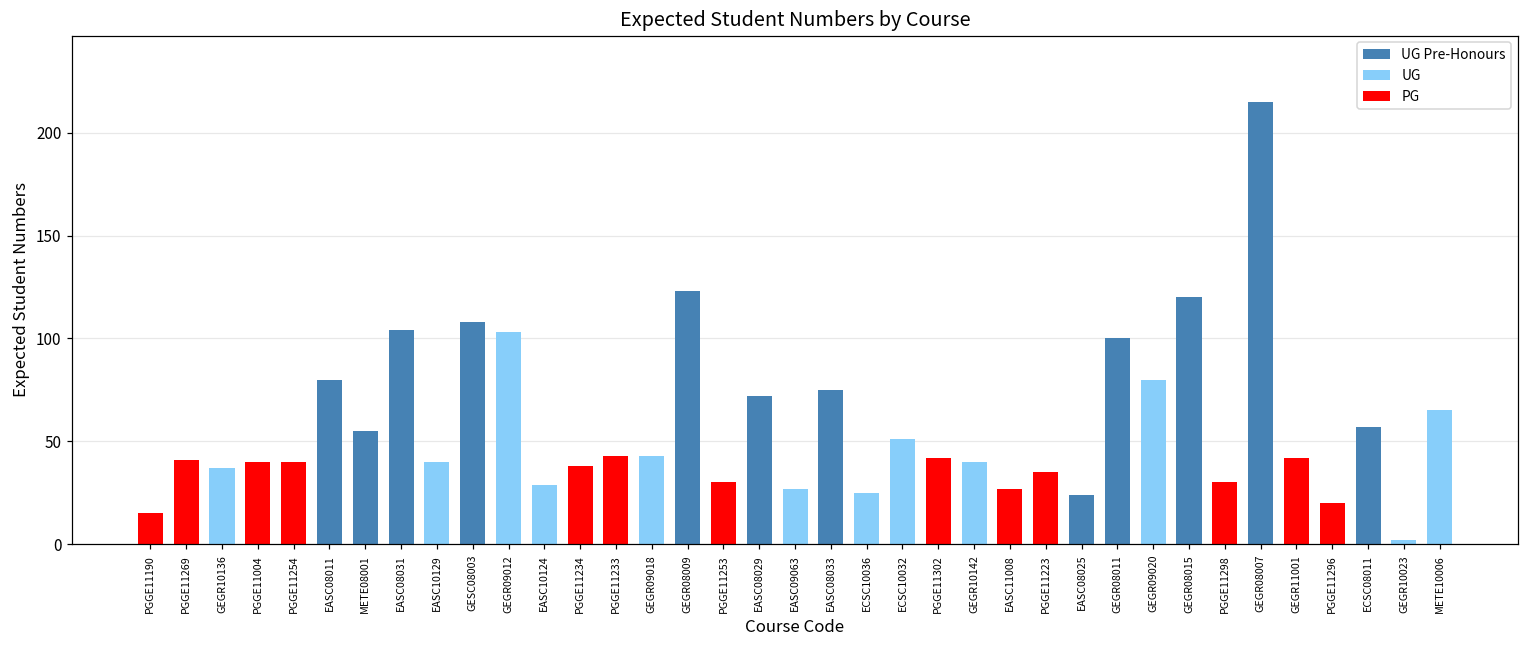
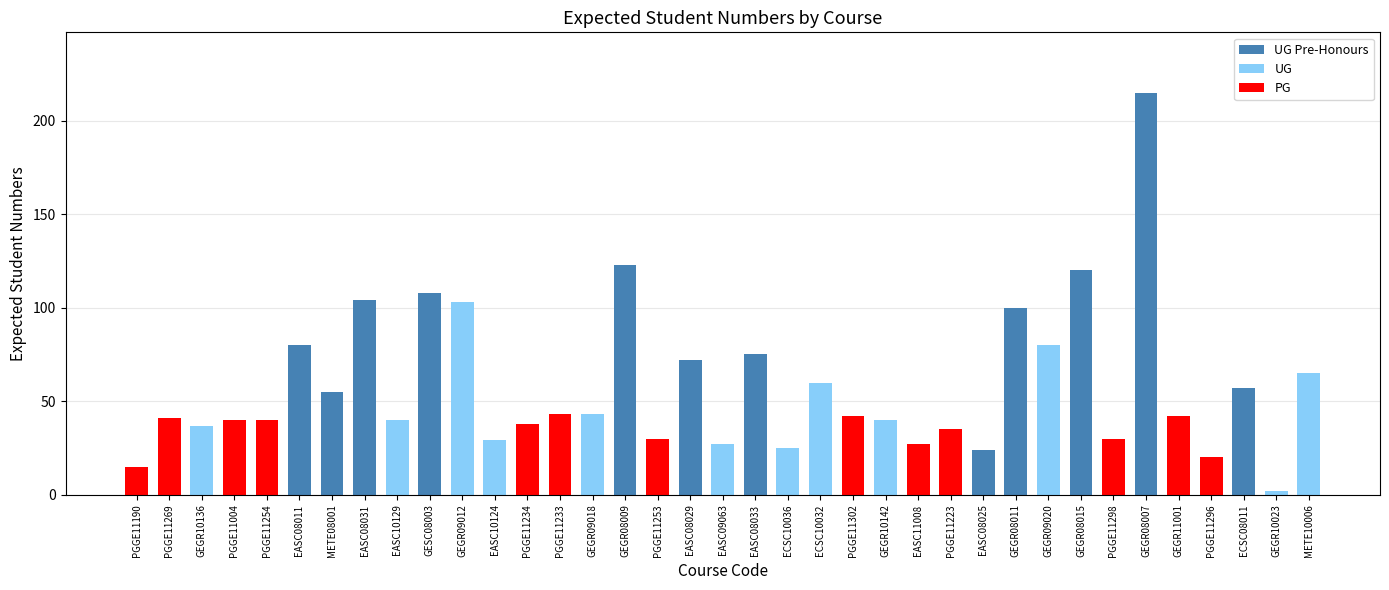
  {
    "PGGE11190": 15,
    "PGGE11269": 41,
    "GEGR10136": 37,
    "PGGE11004": 40,
    "PGGE11254": 40,
    "EASC08011": 80,
    "METE08001": 55,
    "EASC08031": 104,
    "EASC10129": 40,
    "GESC08003": 108,
    "GEGR09012": 103,
    "EASC10124": 29,
    "PGGE11234": 38,
    "PGGE11233": 43,
    "GEGR09018": 43,
    "GEGR08009": 123,
    "PGGE11253": 30,
    "EASC08029": 72,
    "EASC09063": 27,
    "EASC08033": 75,
    "ECSC10036": 25,
-   "ECSC10032": 51,
+   "ECSC10032": 60,
    "PGGE11302": 42,
    "GEGR10142": 40,
    "EASC11008": 27,
    "PGGE11223": 35,
    "EASC08025": 24,
    "GEGR08011": 100,
    "GEGR09020": 80,
    "GEGR08015": 120,
    "PGGE11298": 30,
    "GEGR08007": 215,
    "GEGR11001": 42,
    "PGGE11296": 20,
    "ECSC08011": 57,
    "GEGR10023": 2,
    "METE10006": 65
  }
